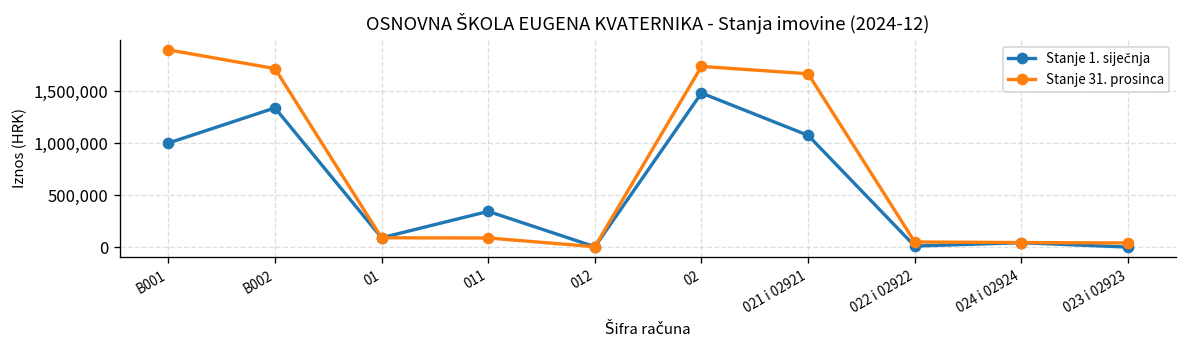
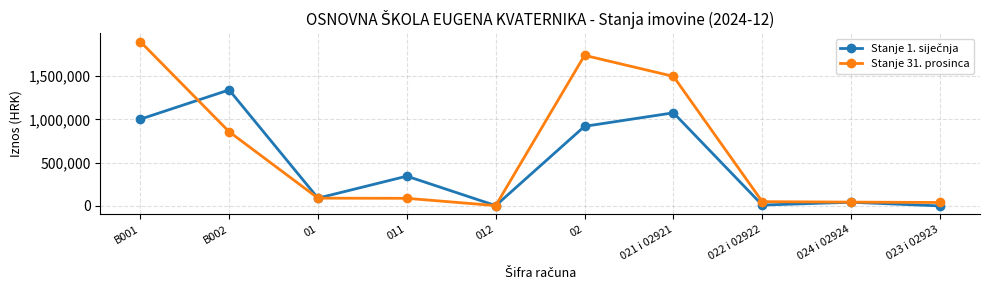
  {
    "Stanje 1. siječnja": {
      "B001": "1,000,000",
      "B002": "1,300,000",
      "011": "300,000",
-     "02": "1,500,000",
+     "02": "900,000",
      "021 i 02921": "1,100,000",
      "022 i 02922": "0",
      "023 i 02923": "0"
    },
    "Stanje 31. prosinca": {
      "B001": "1,900,000",
-     "B002": "1,700,000",
+     "B002": "900,000",
      "011": "100,000",
      "02": "1,700,000",
-     "021 i 02921": "1,700,000",
+     "021 i 02921": "1,500,000",
      "022 i 02922": "0",
      "023 i 02923": "0"
    }
  }
